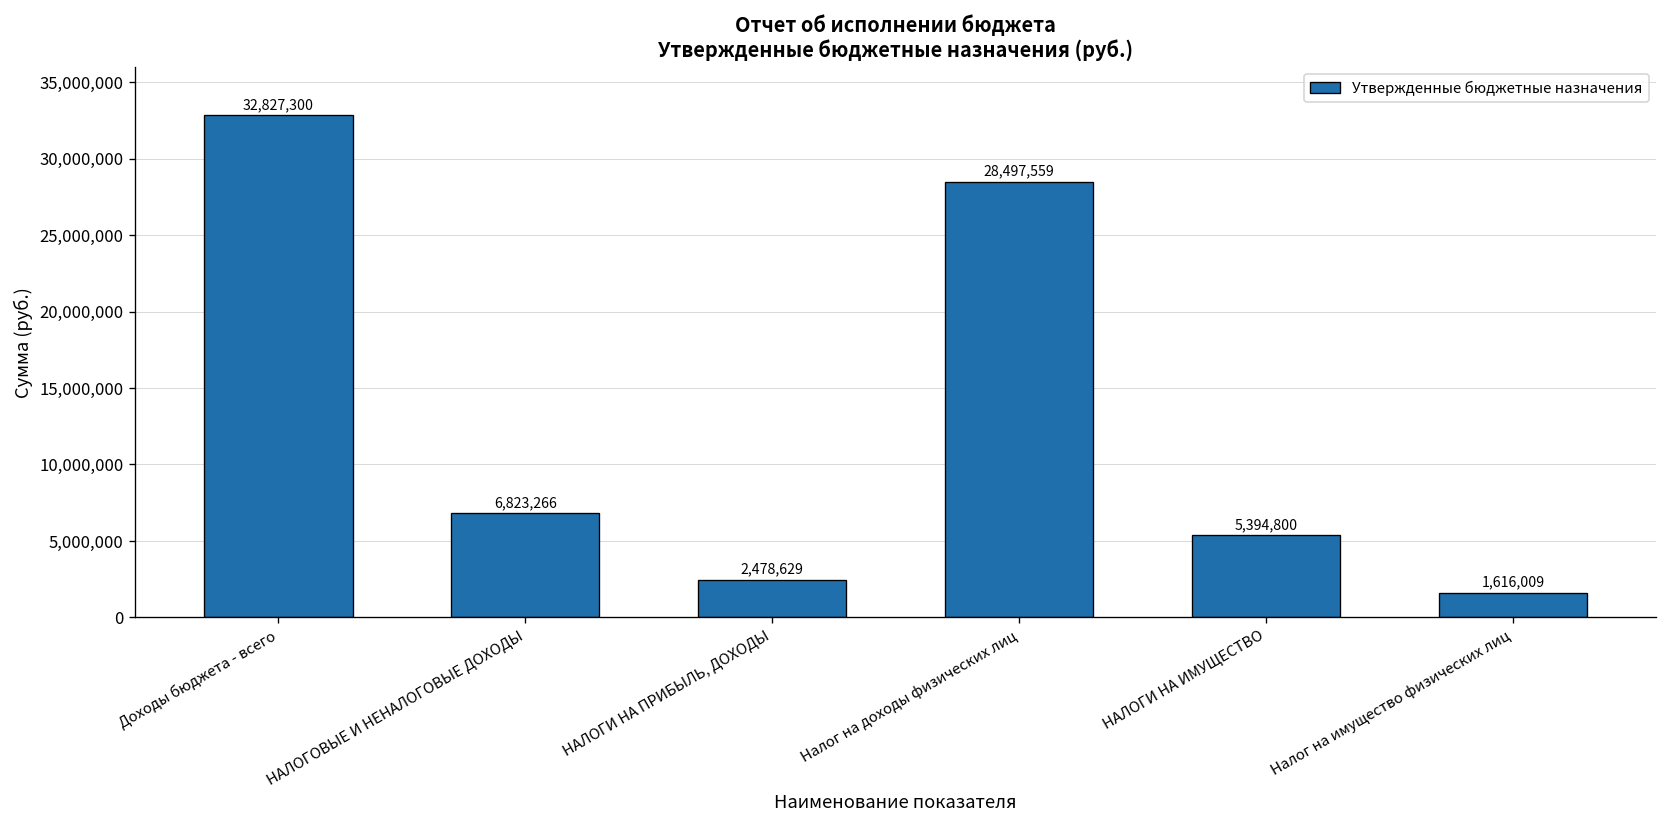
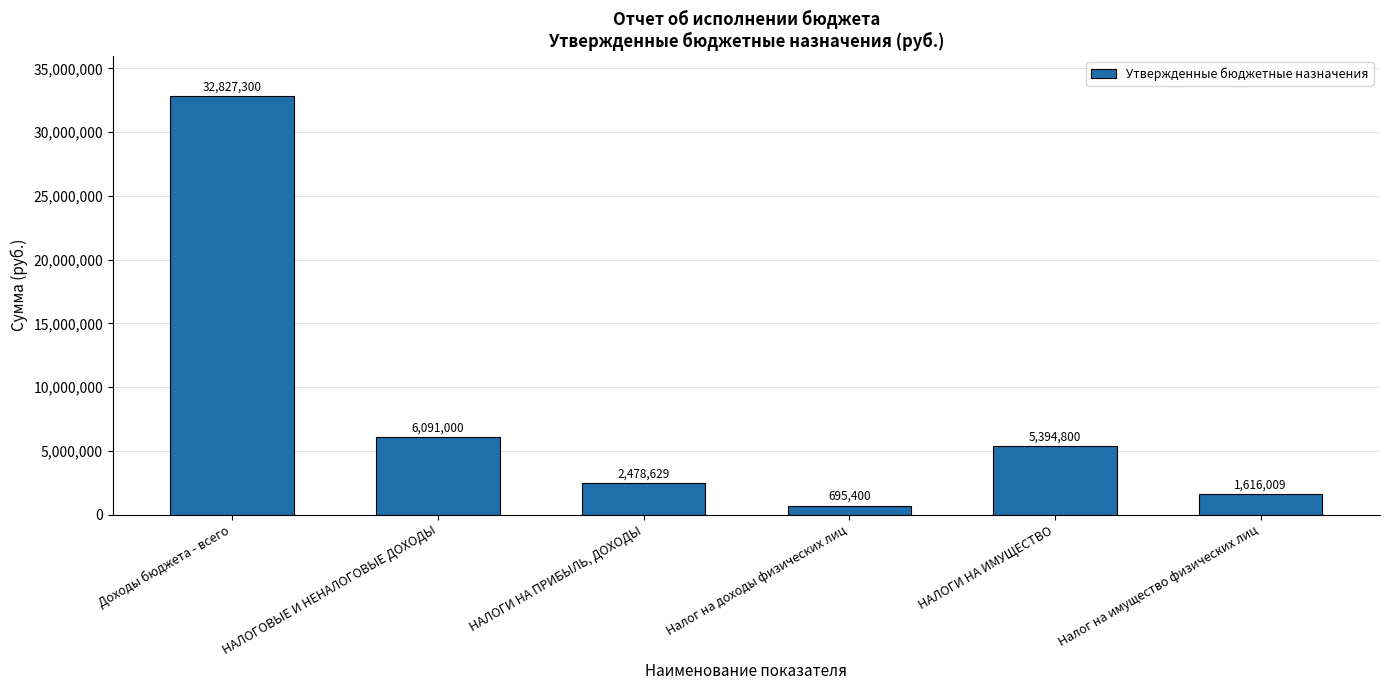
  {
    "Доходы бюджета - всего": "32,827,300",
-   "НАЛОГОВЫЕ И НЕНАЛОГОВЫЕ ДОХОДЫ": "6,823,266",
+   "НАЛОГОВЫЕ И НЕНАЛОГОВЫЕ ДОХОДЫ": "6,091,000",
    "НАЛОГИ НА ПРИБЫЛЬ, ДОХОДЫ": "2,478,629",
-   "Налог на доходы физических лиц": "28,497,559",
+   "Налог на доходы физических лиц": "695,400",
    "НАЛОГИ НА ИМУЩЕСТВО": "5,394,800",
    "Налог на имущество физических лиц": "1,616,009"
  }
